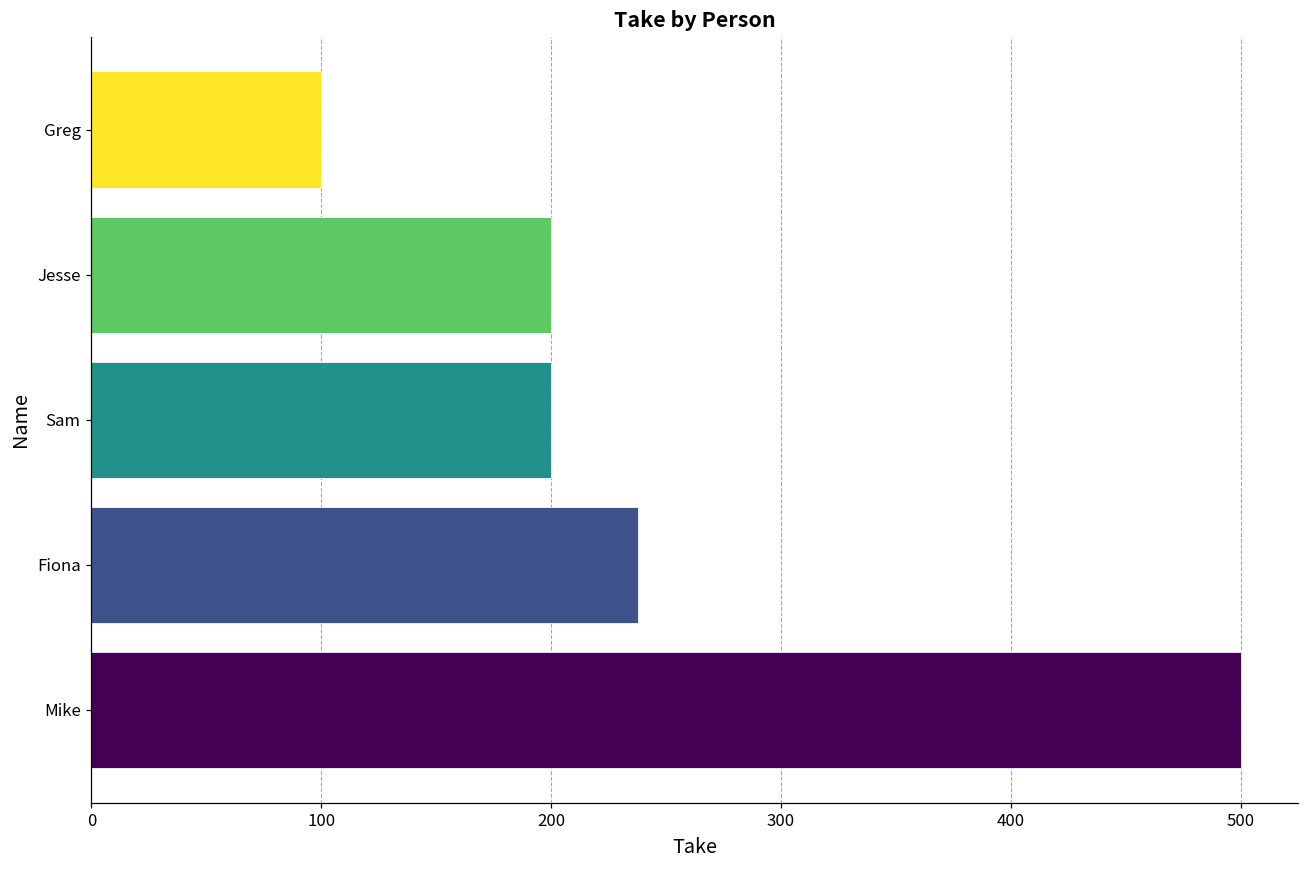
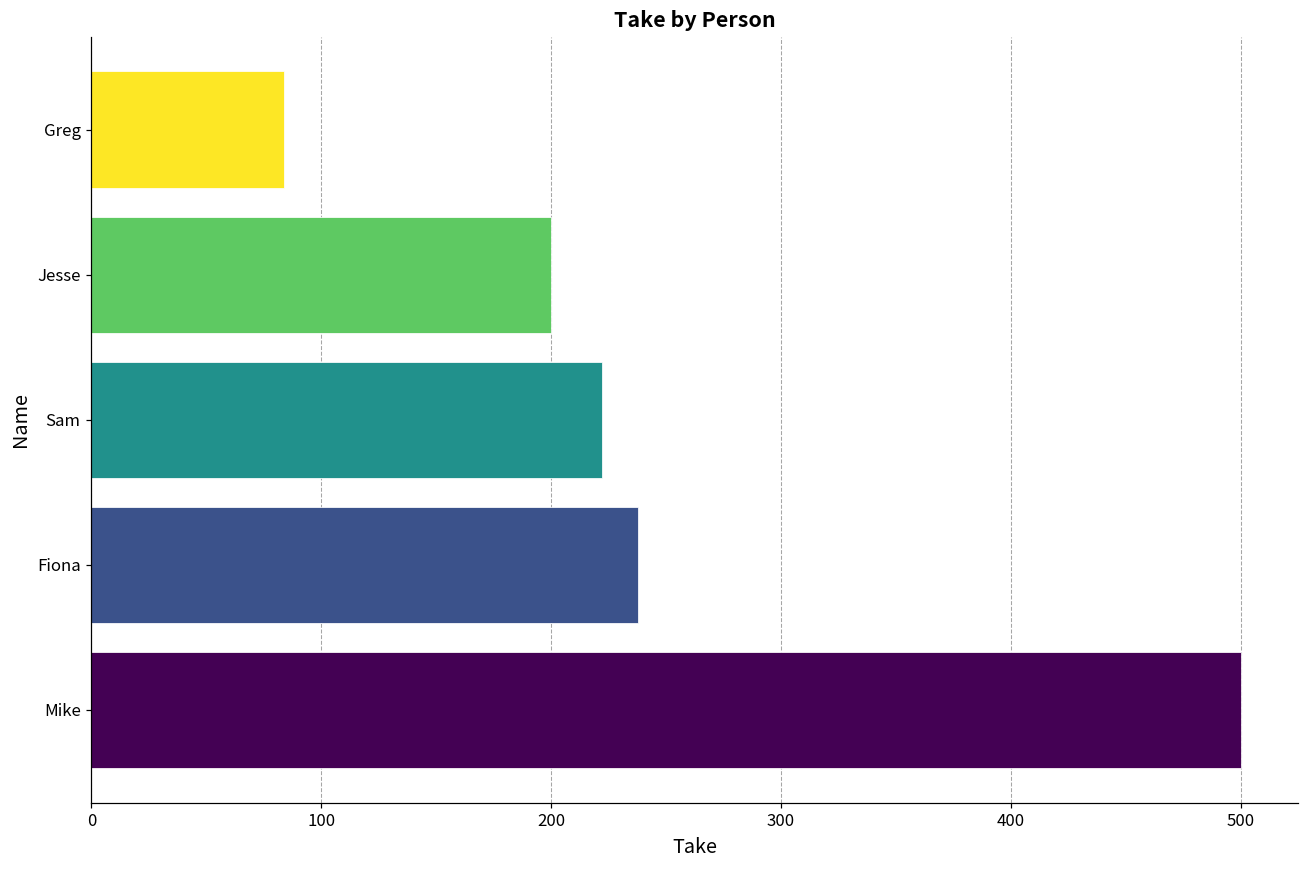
  {
-   "Greg": 100,
+   "Greg": 84,
    "Jesse": 200,
-   "Sam": 200,
+   "Sam": 222,
    "Fiona": 238,
    "Mike": 500
  }
